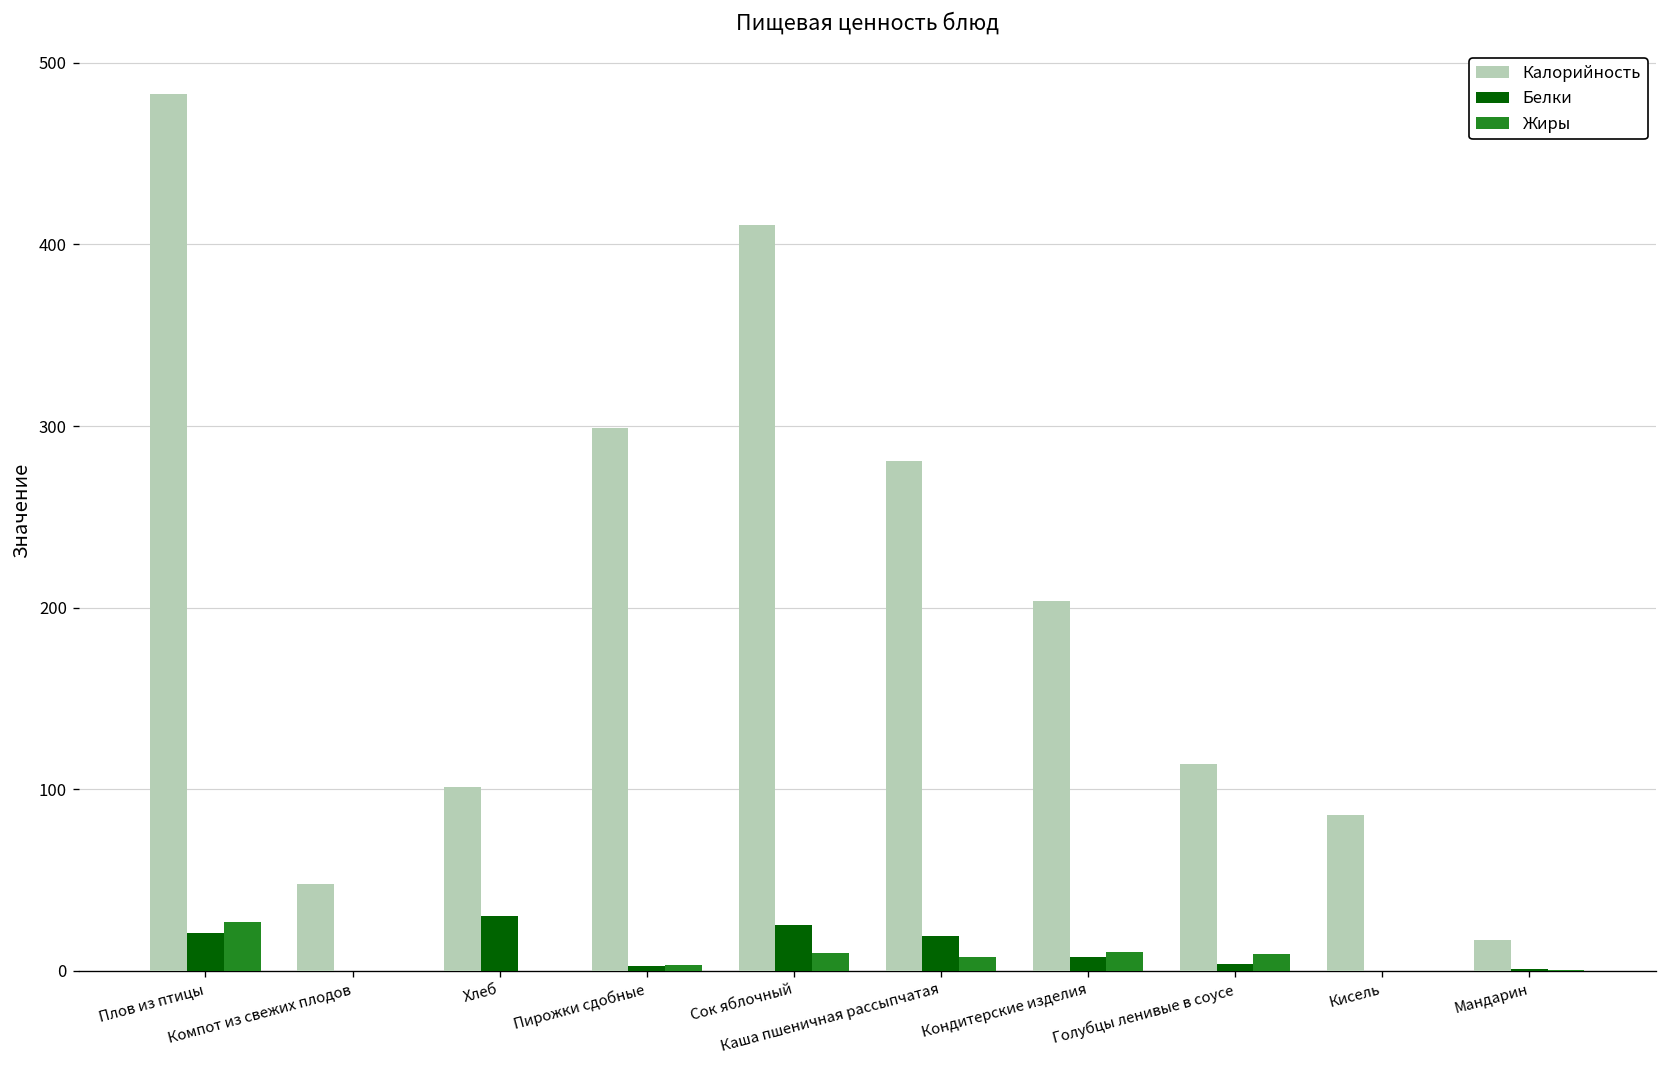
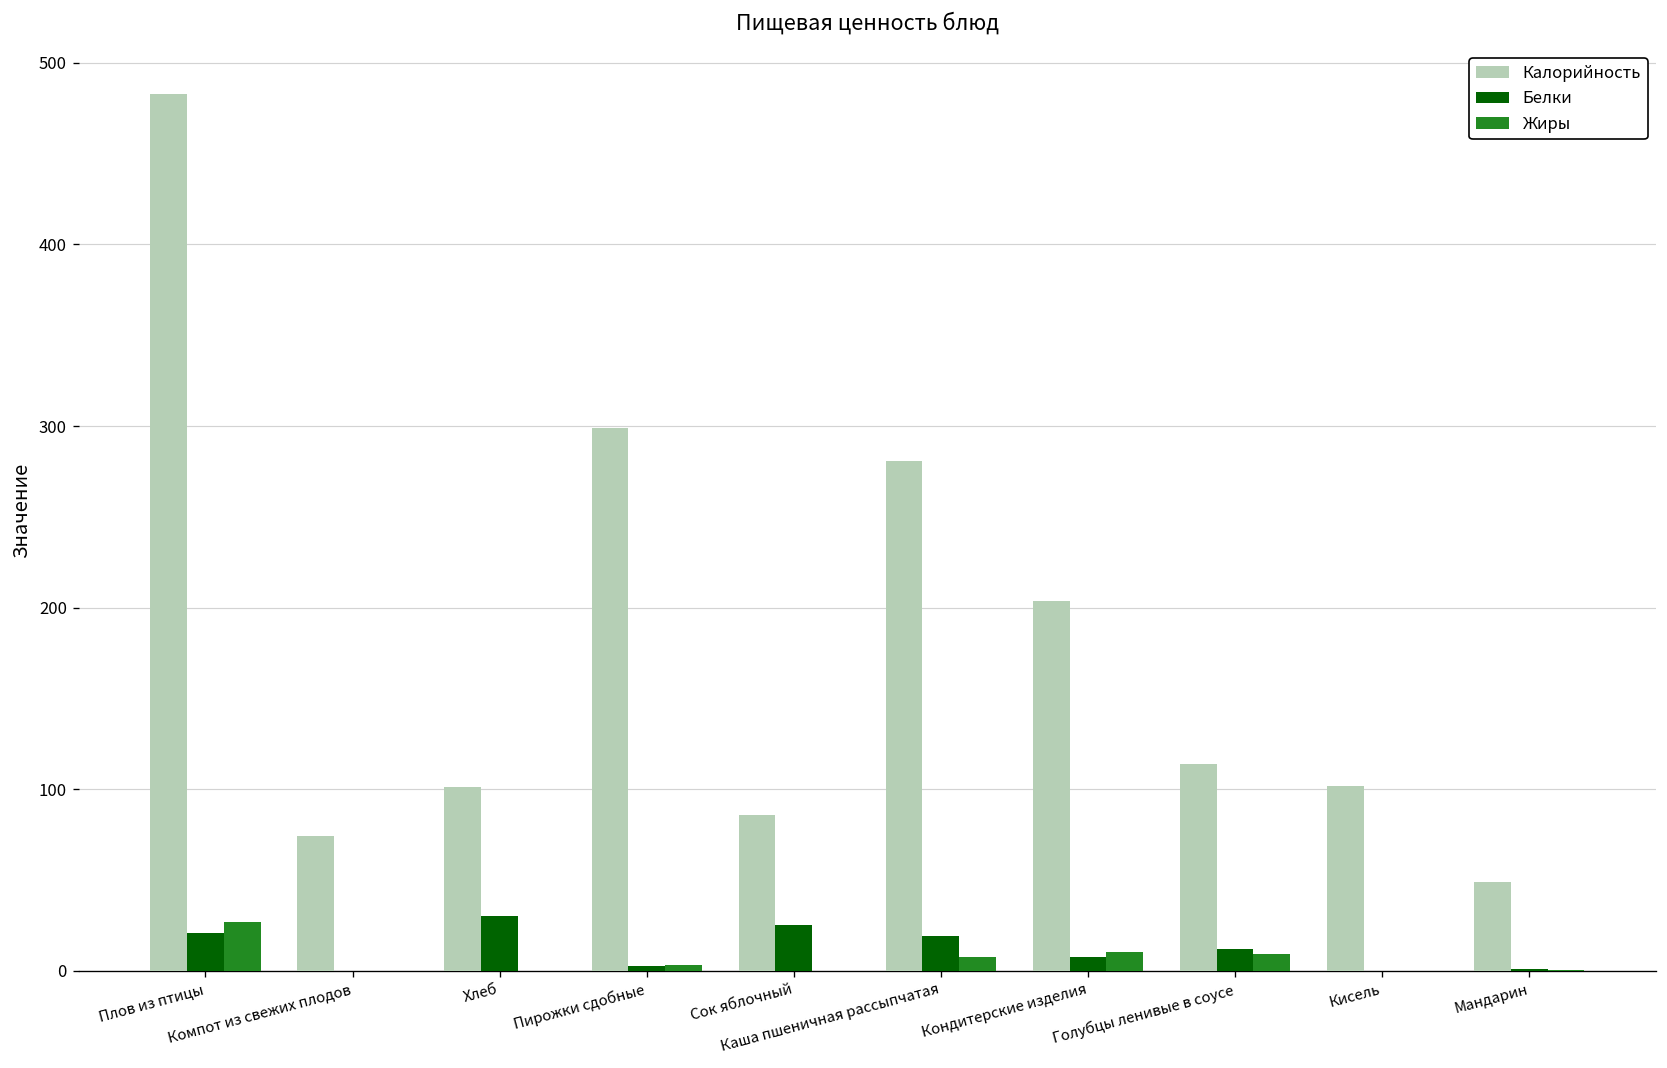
  {
    "Калорийность": {
      "Плов из птицы": 483,
-     "Компот из свежих плодов": 48,
+     "Компот из свежих плодов": 74,
      "Хлеб": 101,
      "Пирожки сдобные": 299,
-     "Сок яблочный": 411,
+     "Сок яблочный": 86,
      "Каша пшеничная рассыпчатая": 281,
      "Кондитерские изделия": 204,
      "Голубцы ленивые в соусе": 114,
-     "Кисель": 86,
-     "Мандарин": 17
+     "Кисель": 102,
+     "Мандарин": 49
    },
    "Белки": {
      "Плов из птицы": 21,
      "Хлеб": 30,
      "Пирожки сдобные": 3,
      "Сок яблочный": 26,
      "Каша пшеничная рассыпчатая": 19,
      "Кондитерские изделия": 8,
-     "Голубцы ленивые в соусе": 4,
+     "Голубцы ленивые в соусе": 12,
      "Кисель": 0
    },
    "Жиры": {
      "Плов из птицы": 27,
      "Пирожки сдобные": 3,
-     "Сок яблочный": 10,
+     "Сок яблочный": 0,
      "Каша пшеничная рассыпчатая": 7,
      "Кондитерские изделия": 10,
      "Голубцы ленивые в соусе": 10,
      "Кисель": 0
    }
  }
